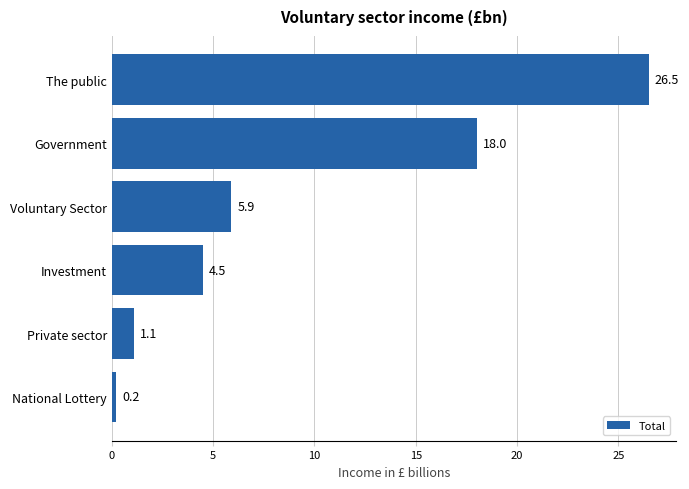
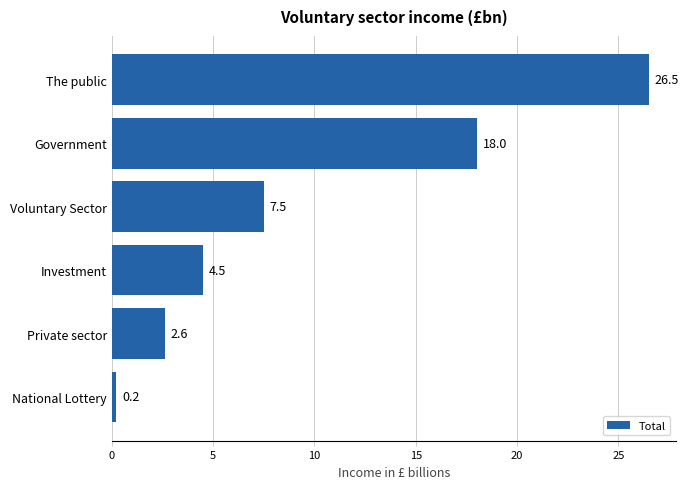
  {
    "The public": 26.5,
    "Government": 18.0,
-   "Voluntary Sector": 5.9,
+   "Voluntary Sector": 7.5,
    "Investment": 4.5,
-   "Private sector": 1.1,
+   "Private sector": 2.6,
    "National Lottery": 0.2
  }
